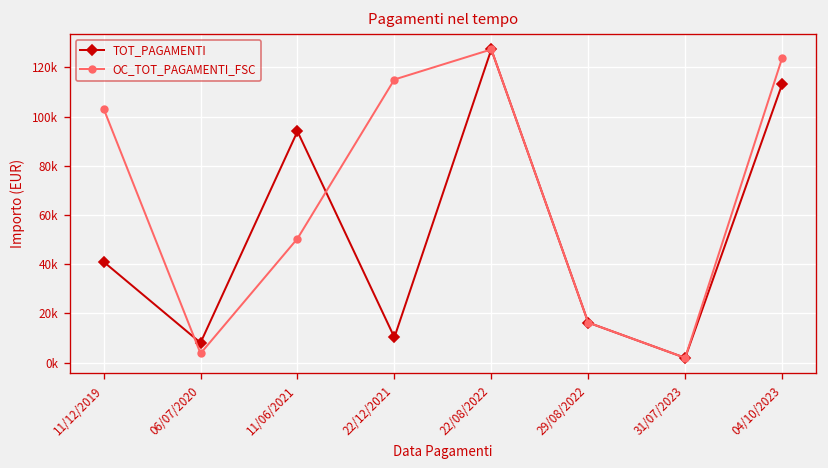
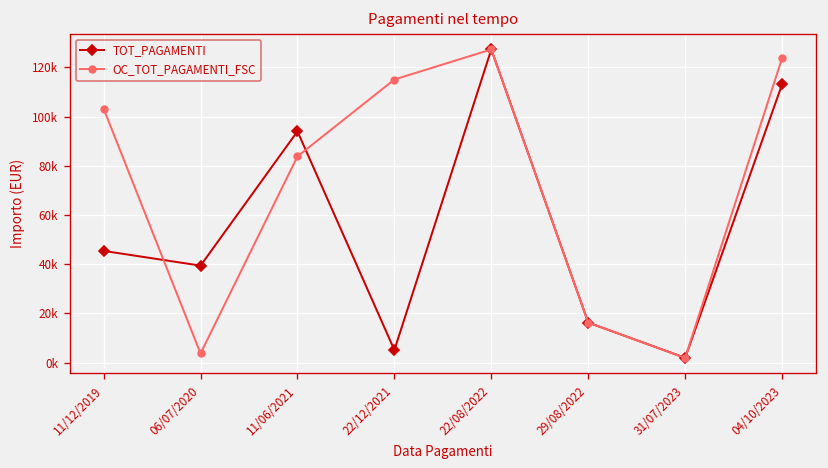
  {
    "TOT_PAGAMENTI": {
-     "11/12/2019": 41000,
-     "06/07/2020": 8000,
+     "11/12/2019": 45000,
+     "06/07/2020": 39000,
      "11/06/2021": 94000,
-     "22/12/2021": 10000,
+     "22/12/2021": 5000,
      "04/10/2023": 113000
    },
    "OC_TOT_PAGAMENTI_FSC": {
      "11/12/2019": 103000,
      "06/07/2020": 4000,
-     "11/06/2021": 50000,
+     "11/06/2021": 84000,
      "22/12/2021": 115000,
      "04/10/2023": 124000
    }
  }
